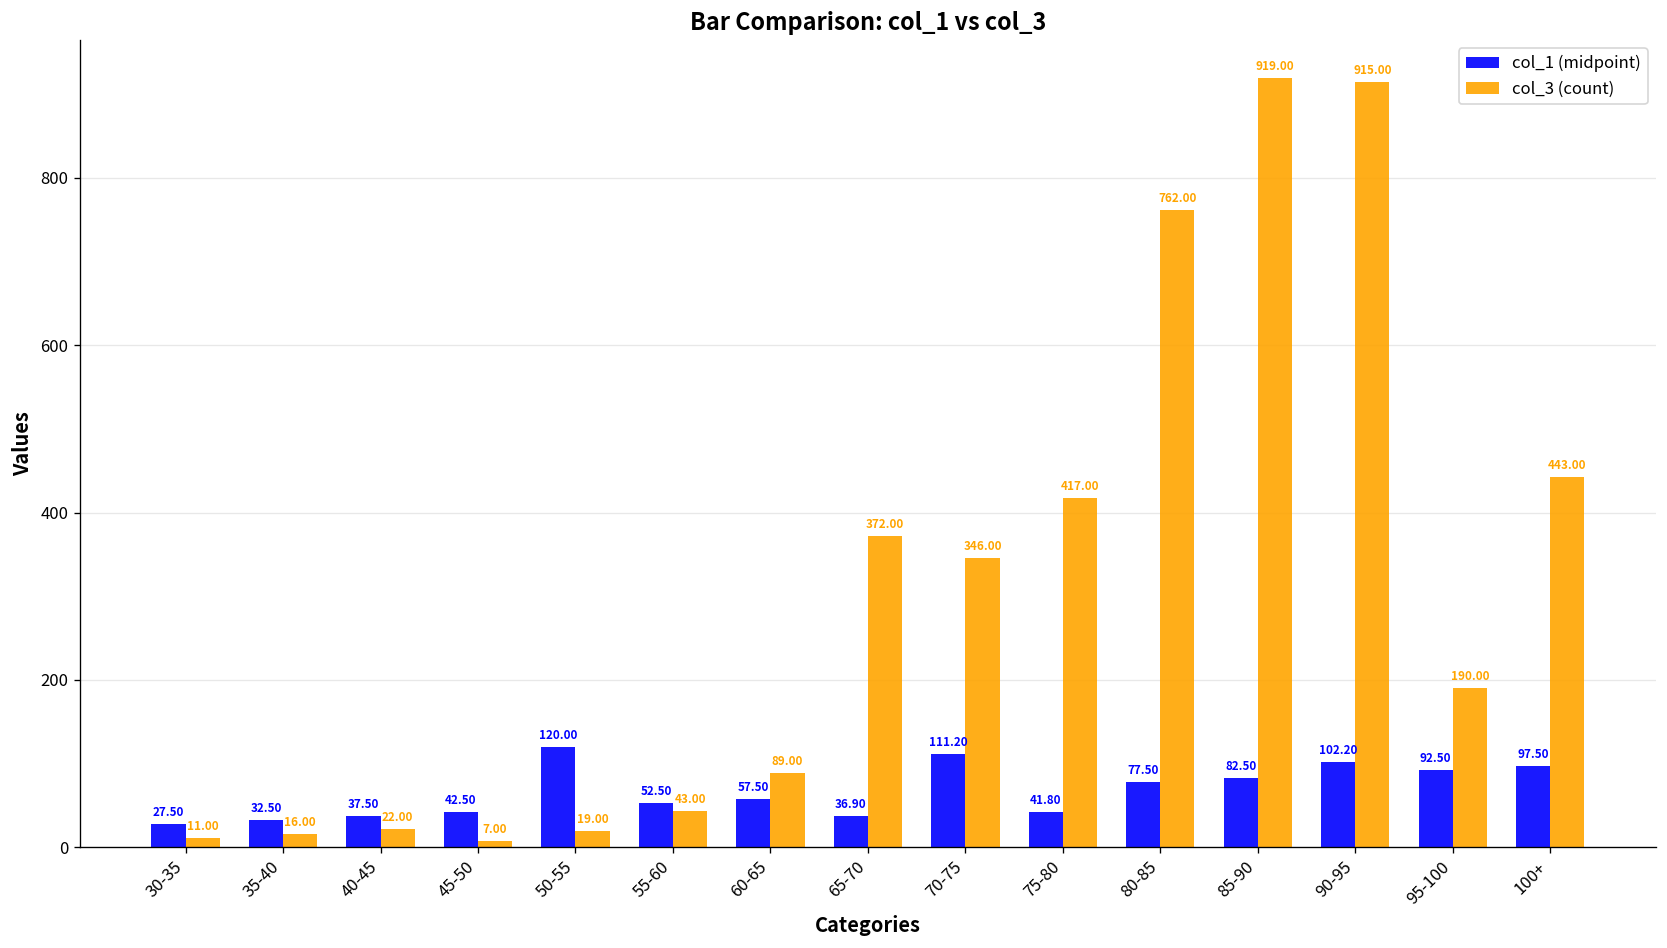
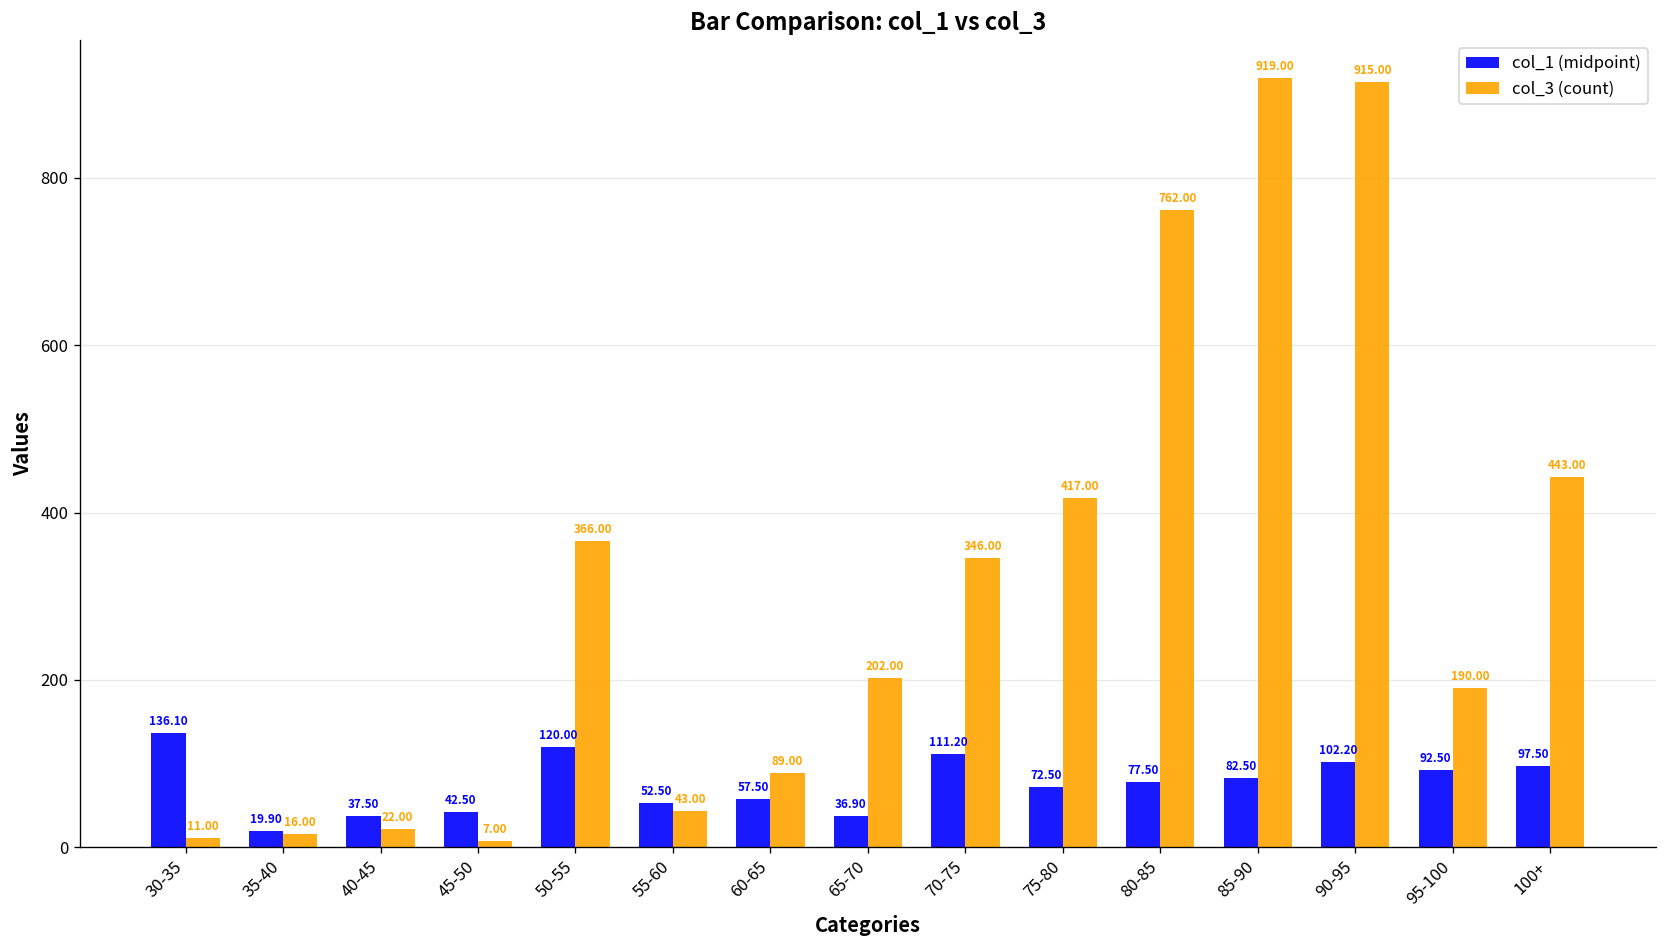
  {
    "col_1 (midpoint)": {
-     "30-35": 27.50,
-     "35-40": 32.50,
+     "30-35": 136.10,
+     "35-40": 19.90,
      "40-45": 37.50,
      "45-50": 42.50,
      "50-55": 120.00,
      "55-60": 52.50,
      "60-65": 57.50,
      "65-70": 36.90,
      "70-75": 111.20,
-     "75-80": 41.80,
+     "75-80": 72.50,
      "80-85": 77.50,
      "85-90": 82.50,
      "90-95": 102.20,
      "95-100": 92.50,
      "100+": 97.50
    },
    "col_3 (count)": {
      "30-35": 11.00,
      "35-40": 16.00,
      "40-45": 22.00,
      "45-50": 7.00,
-     "50-55": 19.00,
+     "50-55": 366.00,
      "55-60": 43.00,
      "60-65": 89.00,
-     "65-70": 372.00,
+     "65-70": 202.00,
      "70-75": 346.00,
      "75-80": 417.00,
      "80-85": 762.00,
      "85-90": 919.00,
      "90-95": 915.00,
      "95-100": 190.00,
      "100+": 443.00
    }
  }
